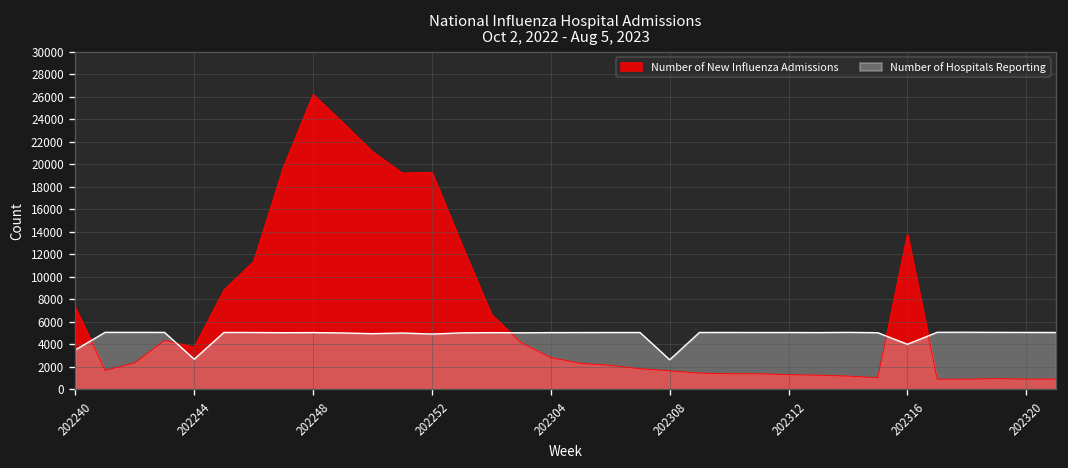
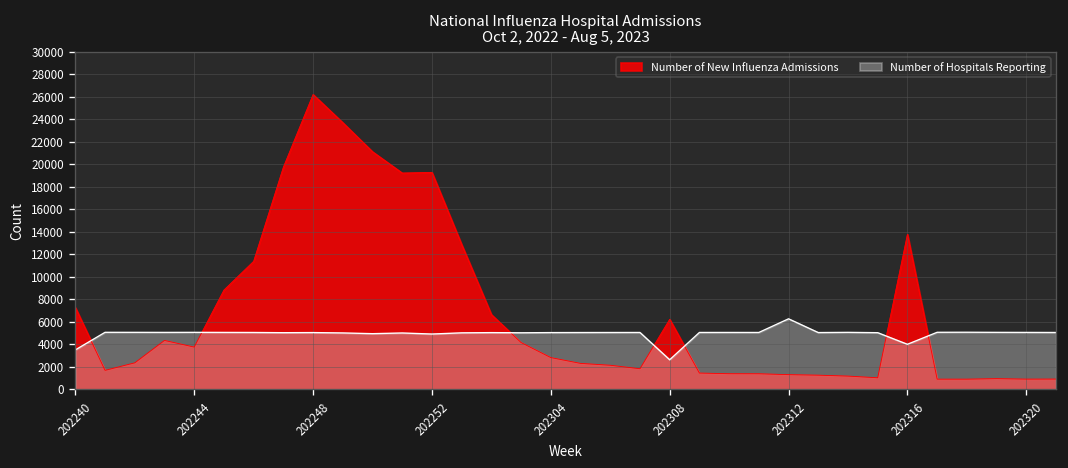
  {
    "Number of New Influenza Admissions": {
      "202240": 7000,
      "202244": 4000,
      "202248": 26000,
      "202252": 19000,
      "202304": 3000,
-     "202308": 2000,
+     "202308": 6000,
      "202312": 1000,
      "202316": 14000,
      "202320": 1000
    },
    "Number of Hospitals Reporting": {
      "202240": 4000,
-     "202244": 3000,
+     "202244": 5000,
      "202248": 5000,
      "202252": 5000,
      "202304": 5000,
      "202308": 3000,
-     "202312": 5000,
+     "202312": 6000,
      "202316": 4000,
      "202320": 5000
    }
  }
